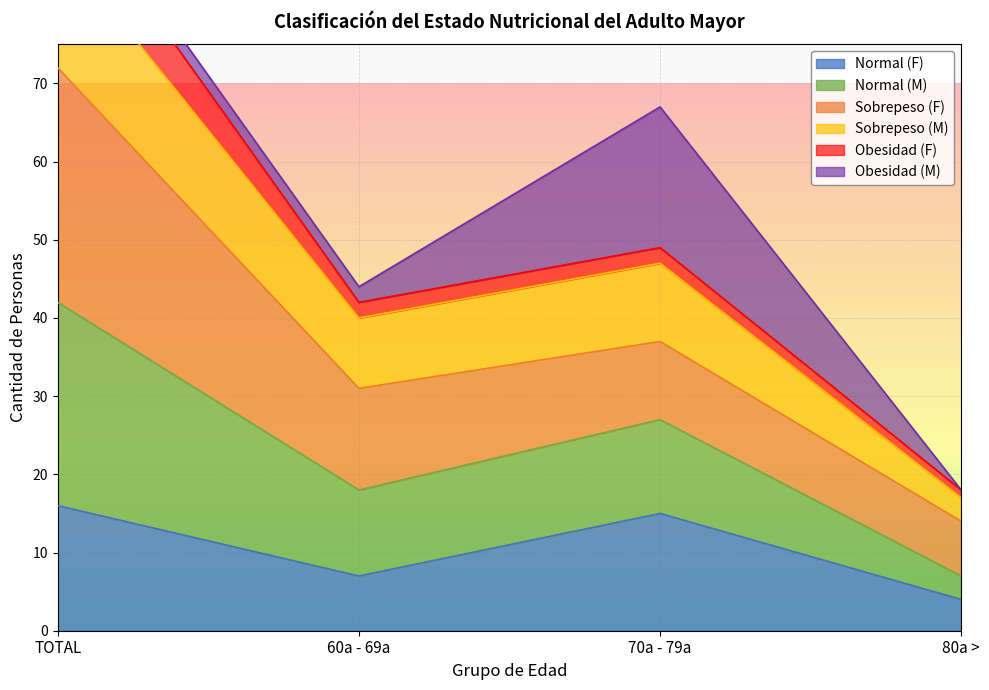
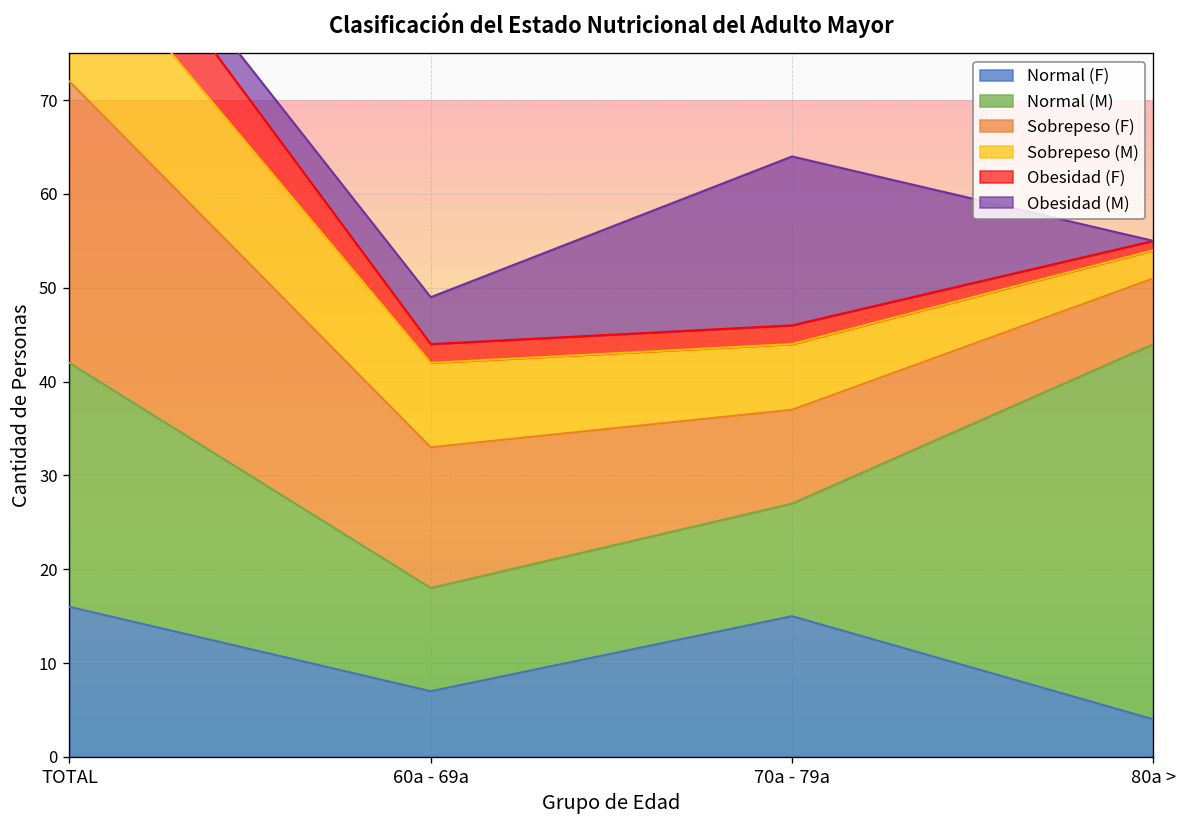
  {
    "Normal (F)": {
      "TOTAL": 16,
      "60a - 69a": 7,
      "70a - 79a": 15,
      "80a >": 4
    },
    "Normal (M)": {
      "TOTAL": 26,
      "60a - 69a": 11,
      "70a - 79a": 12,
-     "80a >": 3
+     "80a >": 40
    },
    "Sobrepeso (F)": {
      "TOTAL": 30,
-     "60a - 69a": 13,
+     "60a - 69a": 15,
      "70a - 79a": 10,
      "80a >": 7
    },
    "Sobrepeso (M)": {
      "60a - 69a": 9,
-     "70a - 79a": 10,
+     "70a - 79a": 7,
      "80a >": 3
    },
    "Obesidad (F)": {
      "60a - 69a": 2,
      "70a - 79a": 2
    },
    "Obesidad (M)": {
-     "60a - 69a": 2,
+     "60a - 69a": 5,
      "70a - 79a": 18
    }
  }
